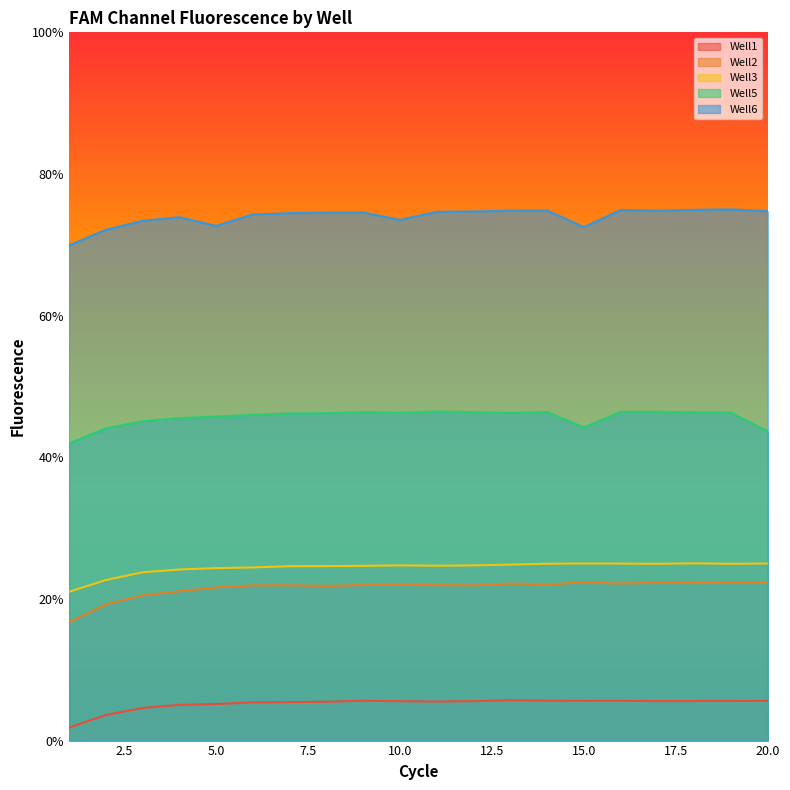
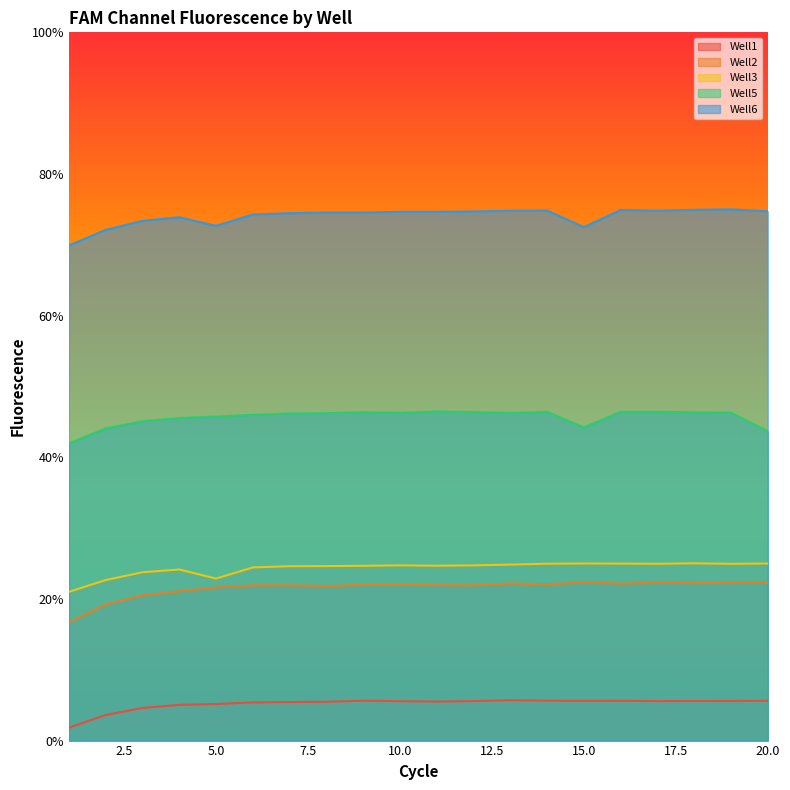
  {
    "Well3": {
-     "5.0": "24%",
+     "5.0": "23%",
      "10.0": "25%",
      "15.0": "25%",
      "20.0": "25%"
    },
    "Well5": {
      "5.0": "46%",
      "10.0": "46%",
      "15.0": "44%",
      "20.0": "44%"
    },
    "Well6": {
      "5.0": "73%",
-     "10.0": "74%",
+     "10.0": "75%",
      "15.0": "72%",
      "20.0": "75%"
    }
  }
